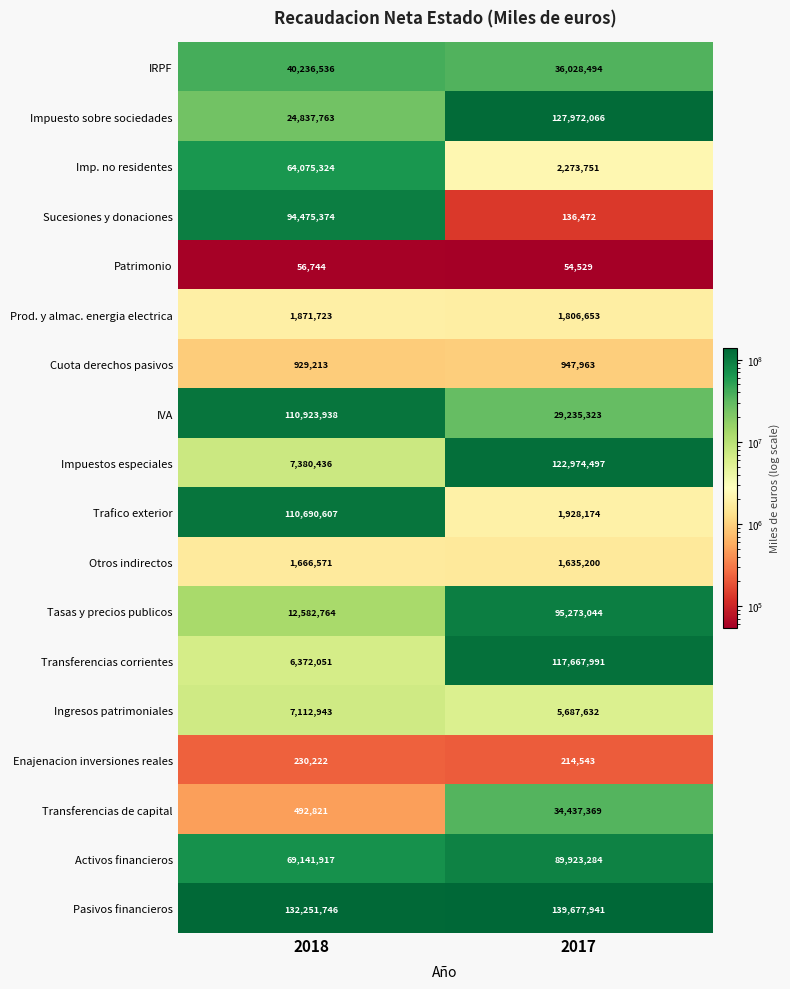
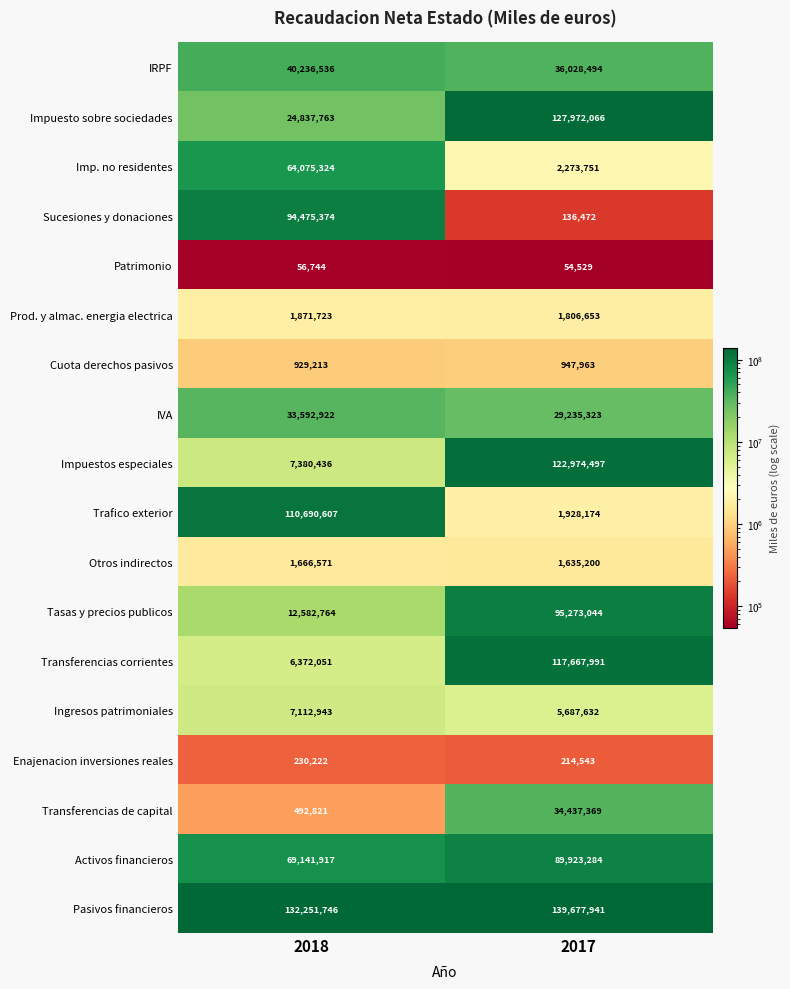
  {
    "IRPF": {
      "2018": "40,236,536",
      "2017": "36,028,494"
    },
    "Impuesto sobre sociedades": {
      "2018": "24,837,763",
      "2017": "127,972,066"
    },
    "Imp. no residentes": {
      "2018": "64,075,324",
      "2017": "2,273,751"
    },
    "Sucesiones y donaciones": {
      "2018": "94,475,374",
      "2017": "136,472"
    },
    "Patrimonio": {
      "2018": "56,744",
      "2017": "54,529"
    },
    "Prod. y almac. energia electrica": {
      "2018": "1,871,723",
      "2017": "1,806,653"
    },
    "Cuota derechos pasivos": {
      "2018": "929,213",
      "2017": "947,963"
    },
    "IVA": {
-     "2018": "110,923,938",
+     "2018": "33,592,922",
      "2017": "29,235,323"
    },
    "Impuestos especiales": {
      "2018": "7,380,436",
      "2017": "122,974,497"
    },
    "Trafico exterior": {
      "2018": "110,690,607",
      "2017": "1,928,174"
    },
    "Otros indirectos": {
      "2018": "1,666,571",
      "2017": "1,635,200"
    },
    "Tasas y precios publicos": {
      "2018": "12,582,764",
      "2017": "95,273,044"
    },
    "Transferencias corrientes": {
      "2018": "6,372,051",
      "2017": "117,667,991"
    },
    "Ingresos patrimoniales": {
      "2018": "7,112,943",
      "2017": "5,687,632"
    },
    "Enajenacion inversiones reales": {
      "2018": "230,222",
      "2017": "214,543"
    },
    "Transferencias de capital": {
      "2018": "492,821",
      "2017": "34,437,369"
    },
    "Activos financieros": {
      "2018": "69,141,917",
      "2017": "89,923,284"
    },
    "Pasivos financieros": {
      "2018": "132,251,746",
      "2017": "139,677,941"
    }
  }
